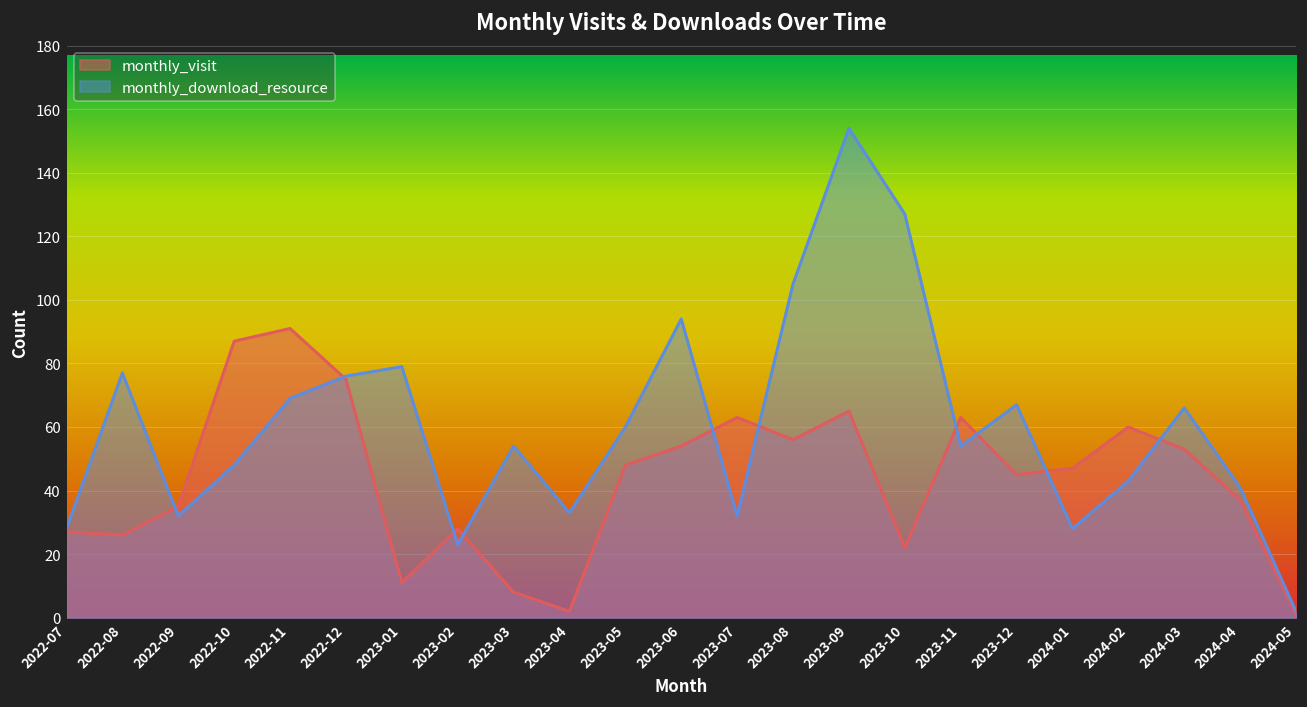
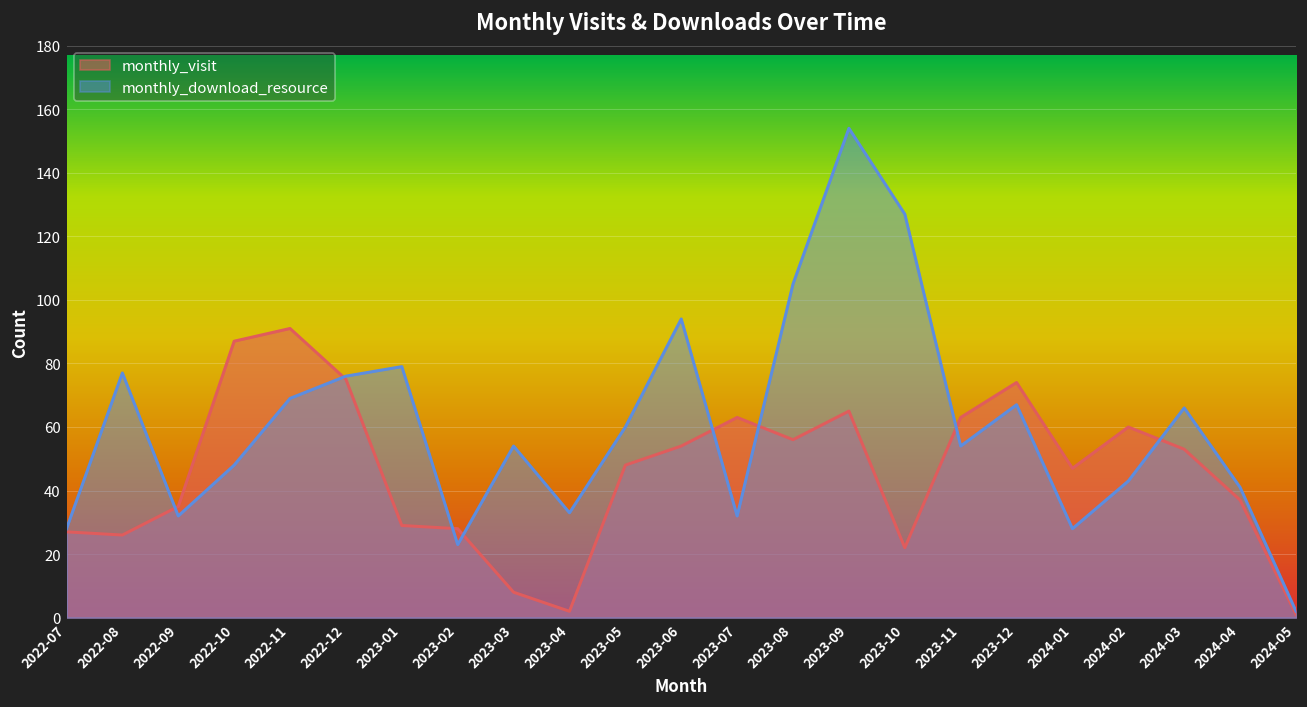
  {
    "monthly_visit": {
      "2022-07": 27,
      "2022-08": 26,
      "2022-09": 35,
      "2022-10": 87,
      "2022-11": 91,
      "2022-12": 75,
-     "2023-01": 11,
+     "2023-01": 29,
      "2023-02": 28,
      "2023-03": 8,
      "2023-04": 2,
      "2023-05": 48,
      "2023-06": 54,
      "2023-07": 63,
      "2023-08": 56,
      "2023-09": 65,
      "2023-10": 22,
      "2023-11": 63,
-     "2023-12": 45,
+     "2023-12": 74,
      "2024-01": 47,
      "2024-02": 60,
      "2024-03": 53,
      "2024-04": 37,
      "2024-05": 1
    },
    "monthly_download_resource": {
      "2022-07": 28,
      "2022-08": 77,
      "2022-09": 32,
      "2022-10": 48,
      "2022-11": 69,
      "2022-12": 76,
      "2023-01": 79,
      "2023-02": 23,
      "2023-03": 54,
      "2023-04": 33,
      "2023-05": 60,
      "2023-06": 94,
      "2023-07": 32,
      "2023-08": 105,
      "2023-09": 154,
      "2023-10": 127,
      "2023-11": 54,
      "2023-12": 67,
      "2024-01": 28,
      "2024-02": 43,
      "2024-03": 66,
      "2024-04": 41,
      "2024-05": 2
    }
  }
